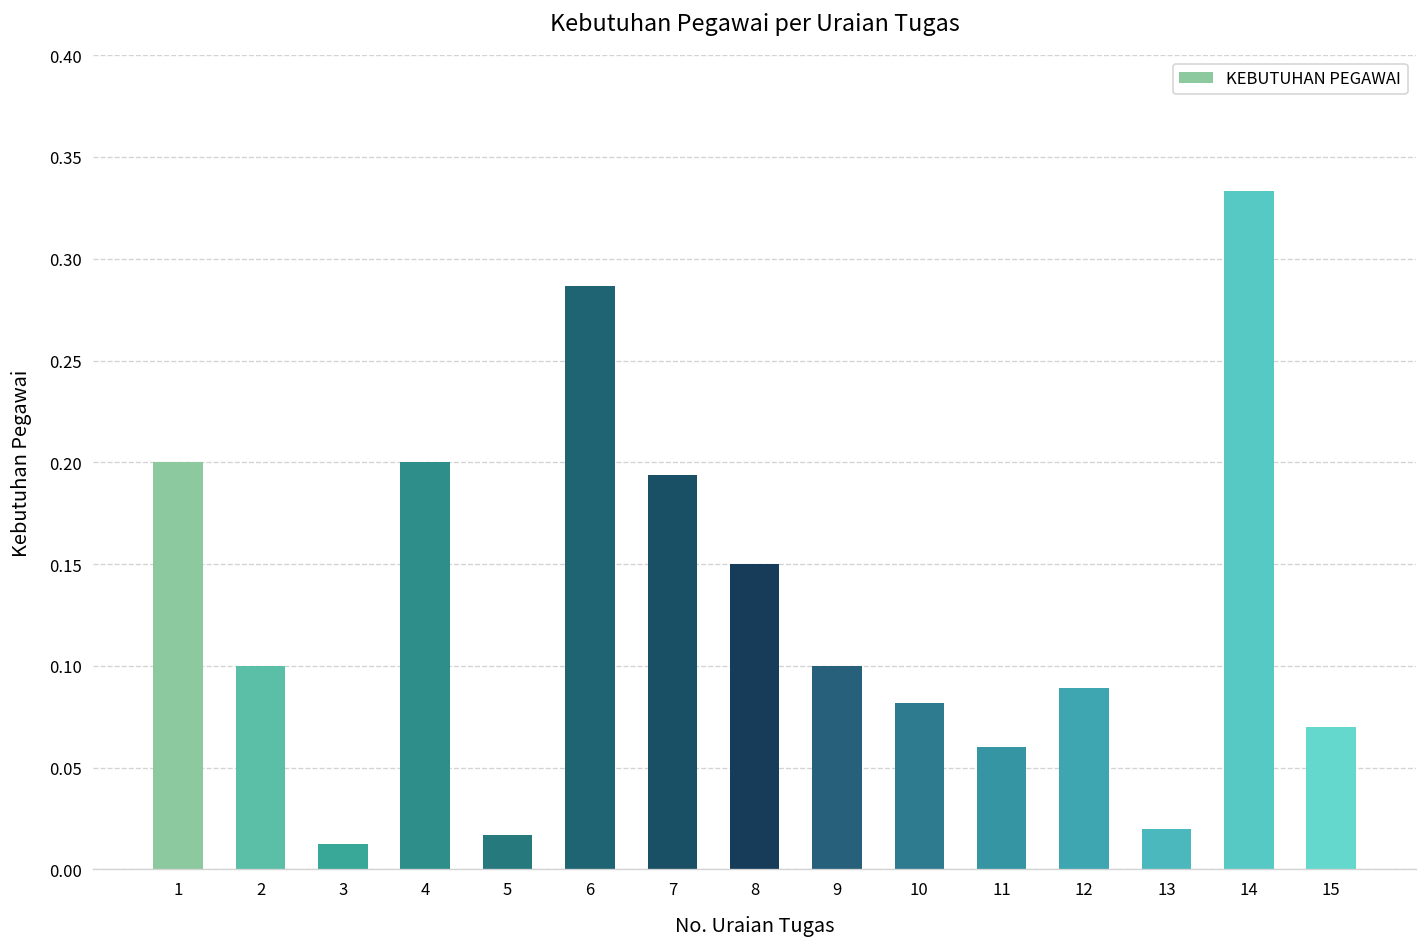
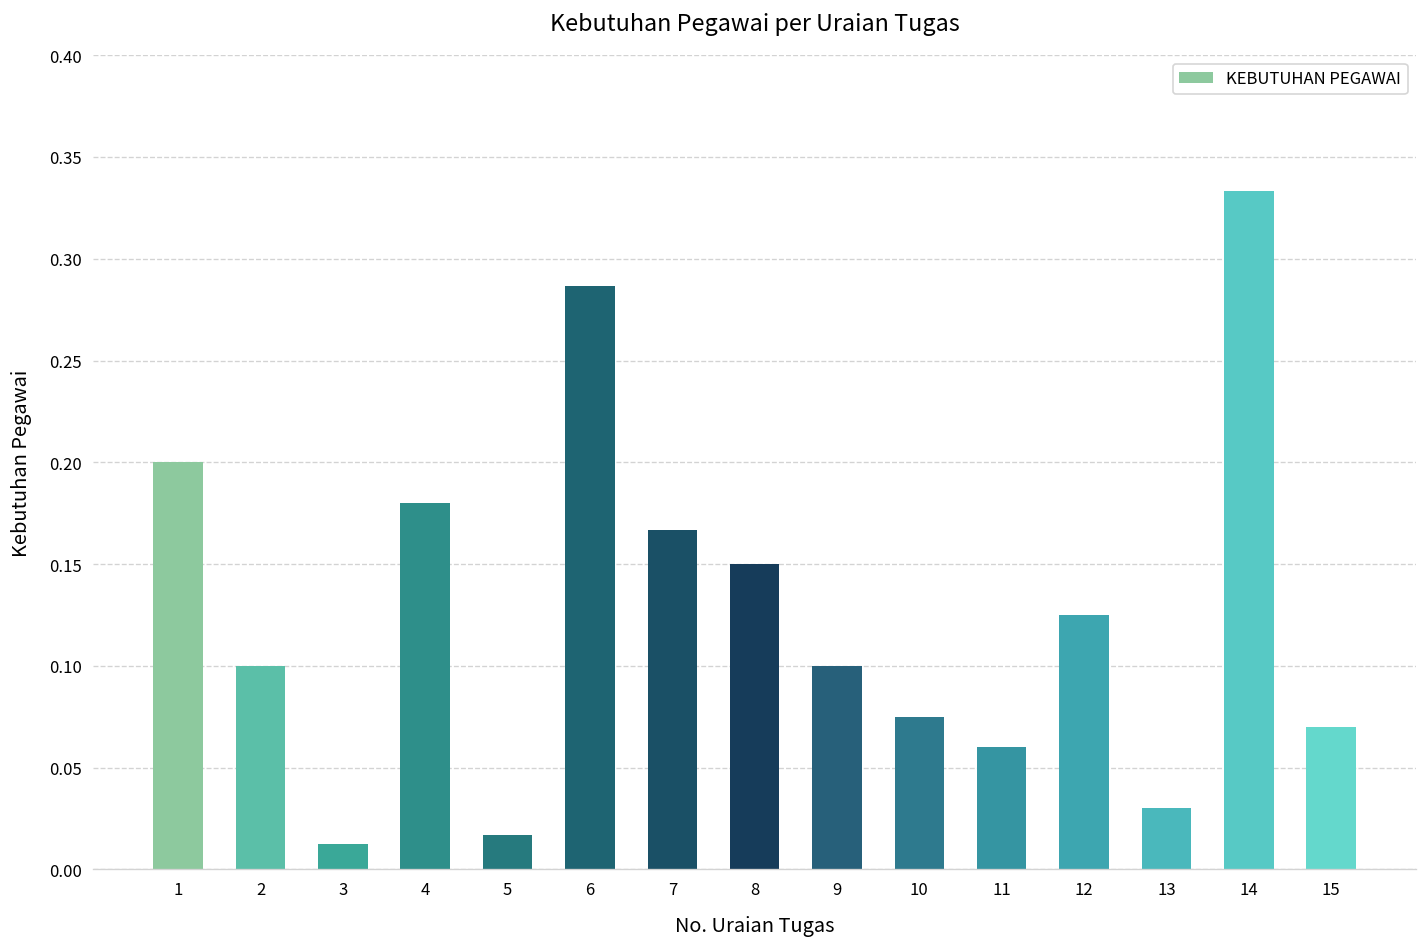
  {
    "1": 0.200,
    "2": 0.100,
    "3": 0.013,
-   "4": 0.20,
+   "4": 0.18,
    "5": 0.017,
    "6": 0.287,
-   "7": 0.194,
+   "7": 0.167,
    "8": 0.150,
    "9": 0.100,
-   "10": 0.082,
+   "10": 0.075,
    "11": 0.060,
-   "12": 0.089,
-   "13": 0.02,
+   "12": 0.125,
+   "13": 0.03,
    "14": 0.333,
    "15": 0.070
  }
